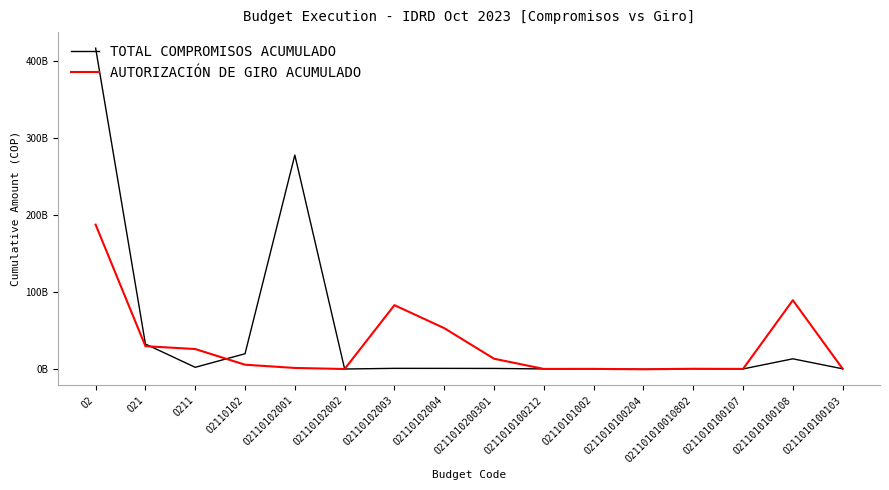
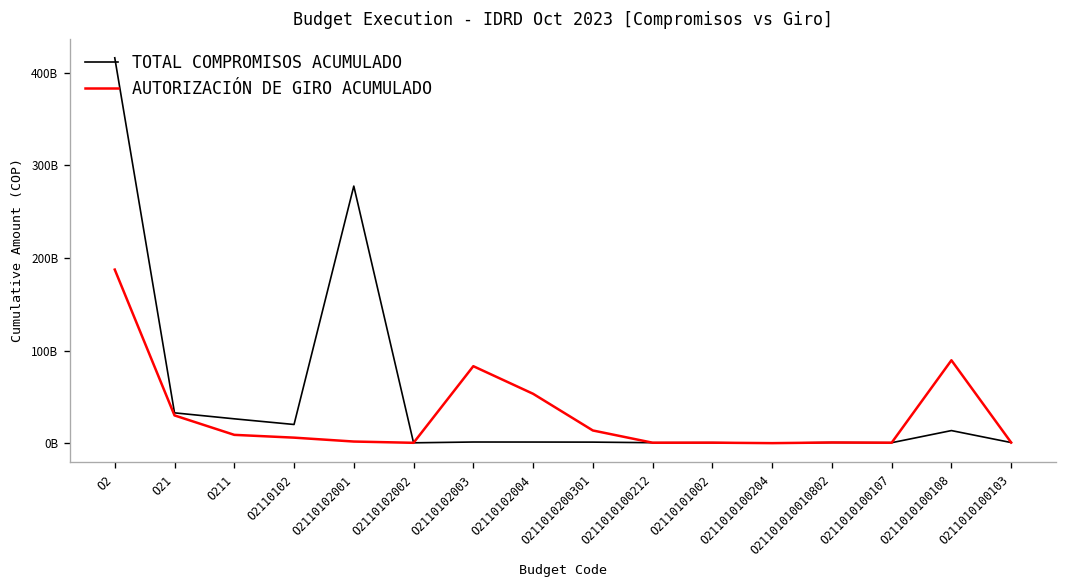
  {
    "TOTAL COMPROMISOS ACUMULADO": {
      "O2": 420000000000,
-     "O211": 0,
+     "O211": 30000000000,
      "O2110102": 20000000000,
      "O2110102001": 280000000000,
      "O2110102003": 0,
      "O2110102004": 0,
      "O211010200301": 0,
      "O211010100108": 10000000000
    },
    "AUTORIZACIÓN DE GIRO ACUMULADO": {
      "O2": 190000000000,
-     "O211": 30000000000,
+     "O211": 10000000000,
      "O2110102": 10000000000,
      "O2110102001": 0,
      "O2110102003": 80000000000,
      "O2110102004": 50000000000,
      "O211010200301": 10000000000,
      "O211010100108": 90000000000
    }
  }
